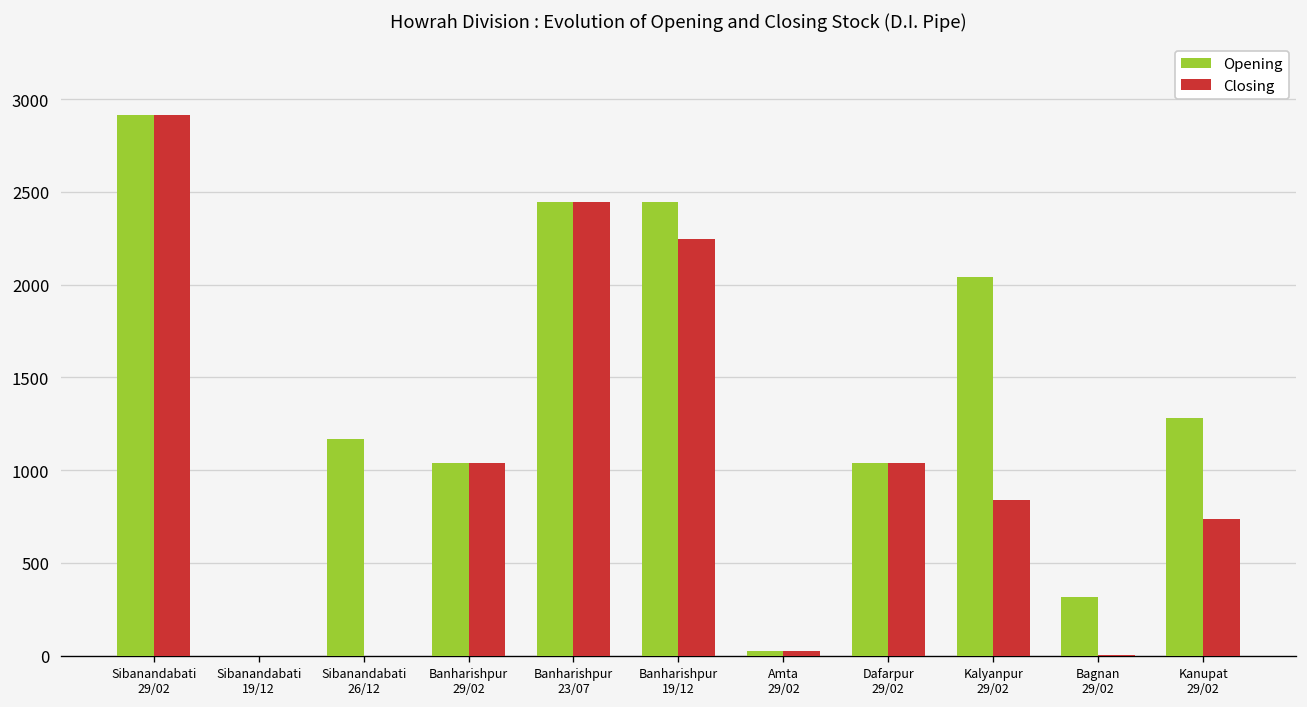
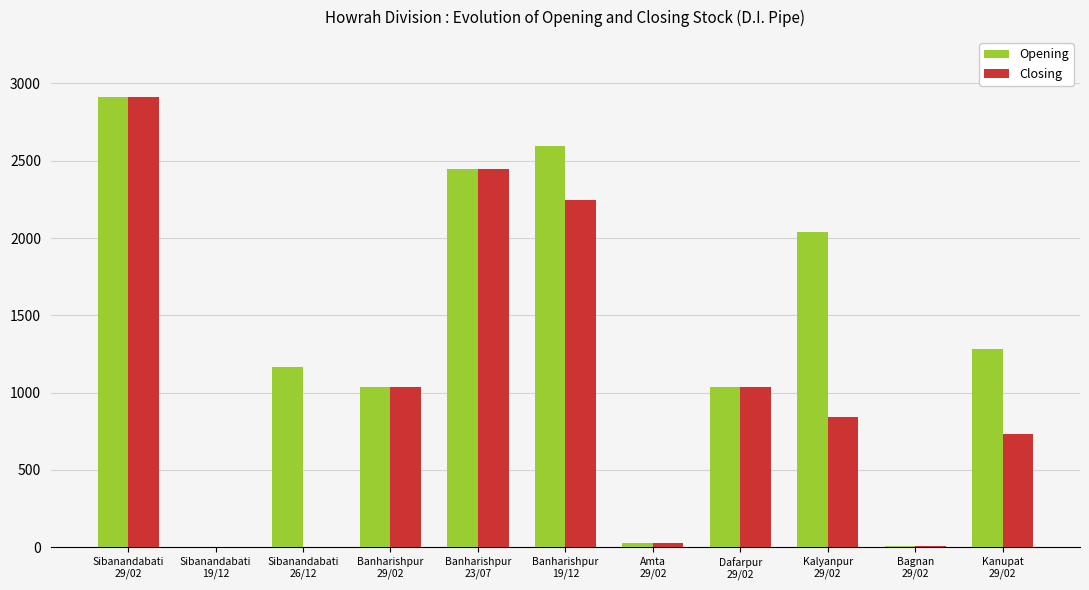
  {
    "Opening": {
      "Sibanandabati 29/02": 2920,
      "Sibanandabati 19/12": 0,
      "Sibanandabati 26/12": 1170,
      "Banharishpur 29/02": 1040,
      "Banharishpur 23/07": 2450,
-     "Banharishpur 19/12": 2450,
+     "Banharishpur 19/12": 2600,
      "Amta 29/02": 20,
      "Dafarpur 29/02": 1040,
      "Kalyanpur 29/02": 2040,
-     "Bagnan 29/02": 320,
+     "Bagnan 29/02": 10,
      "Kanupat 29/02": 1280
    },
    "Closing": {
      "Sibanandabati 29/02": 2920,
      "Sibanandabati 19/12": 0,
      "Sibanandabati 26/12": 0,
      "Banharishpur 29/02": 1040,
      "Banharishpur 23/07": 2450,
      "Banharishpur 19/12": 2240,
      "Amta 29/02": 20,
      "Dafarpur 29/02": 1040,
      "Kalyanpur 29/02": 840,
      "Kanupat 29/02": 740
    }
  }
